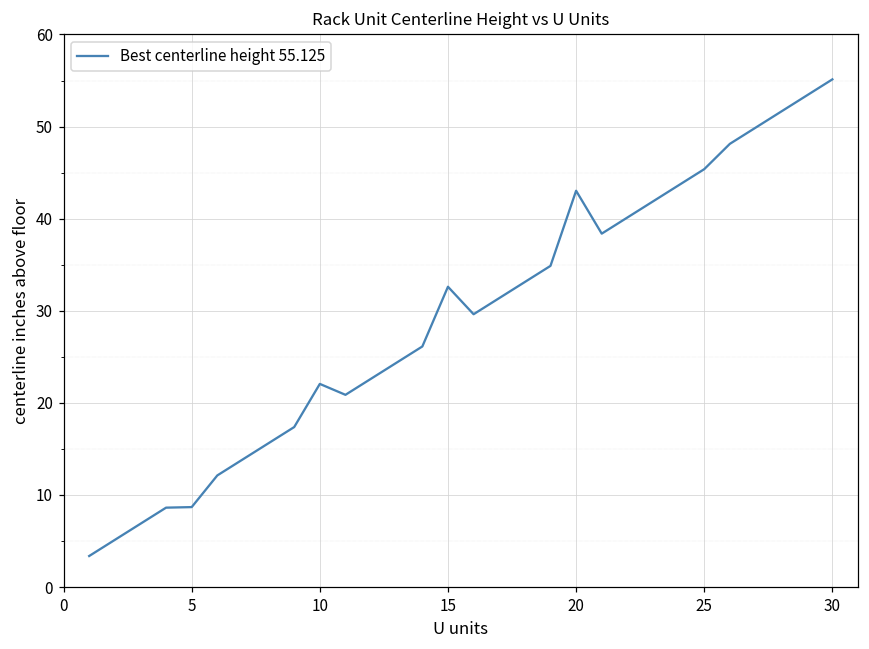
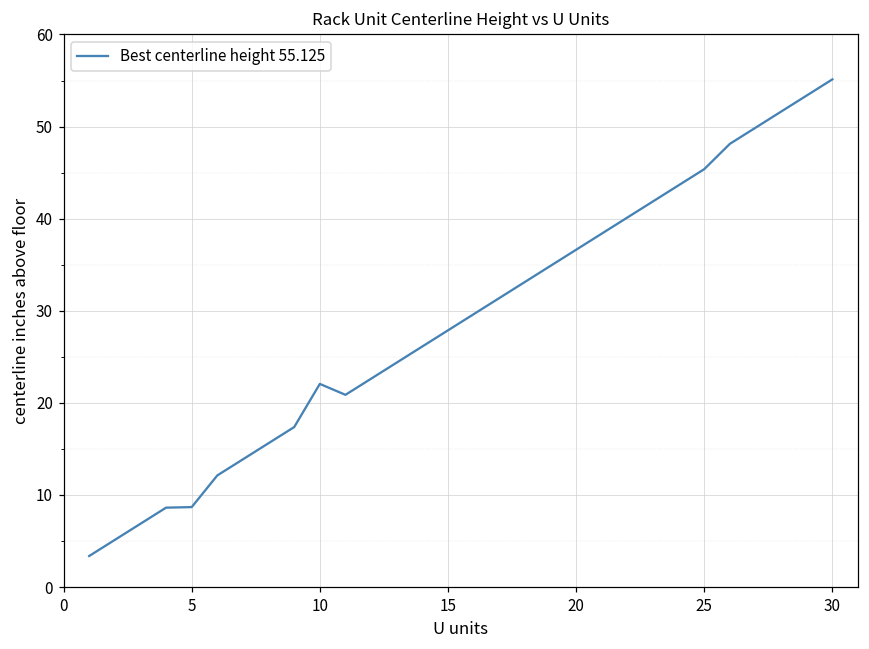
  {
    "5": 9,
    "10": 22,
-   "15": 33,
-   "20": 43,
+   "15": 28,
+   "20": 37,
    "25": 45,
    "30": 55
  }
